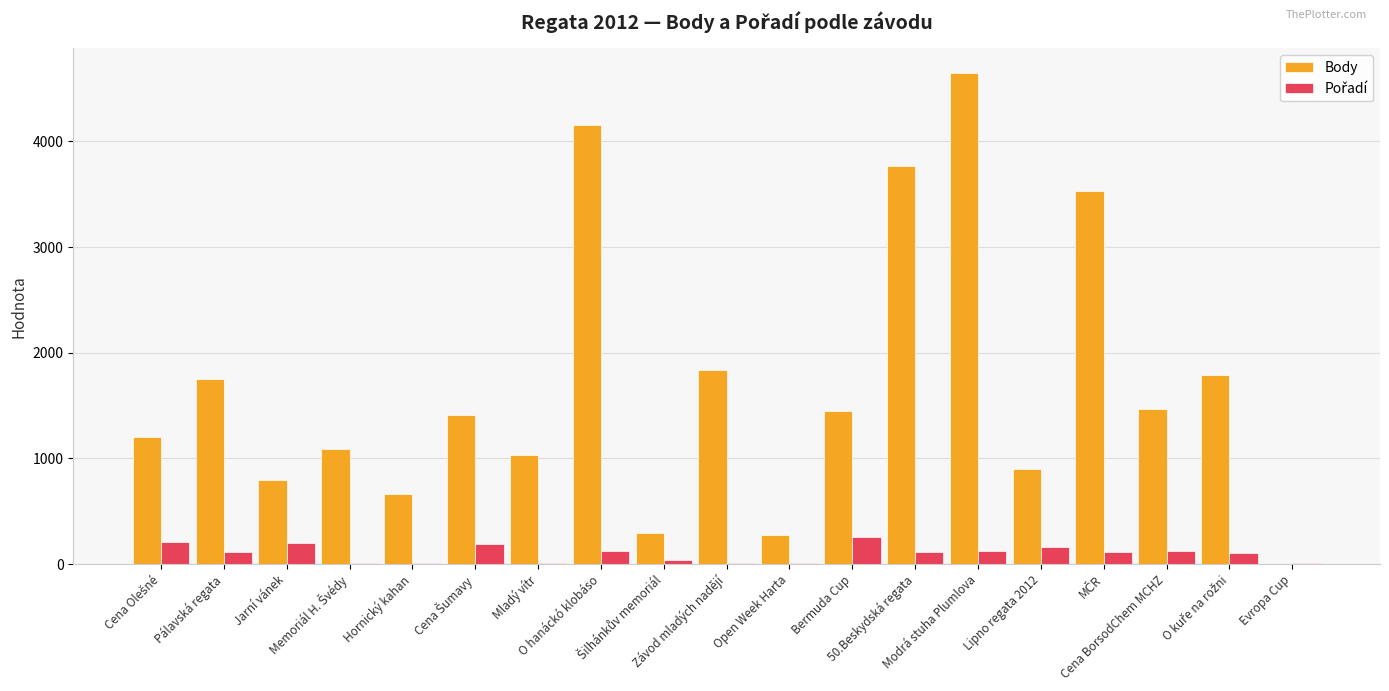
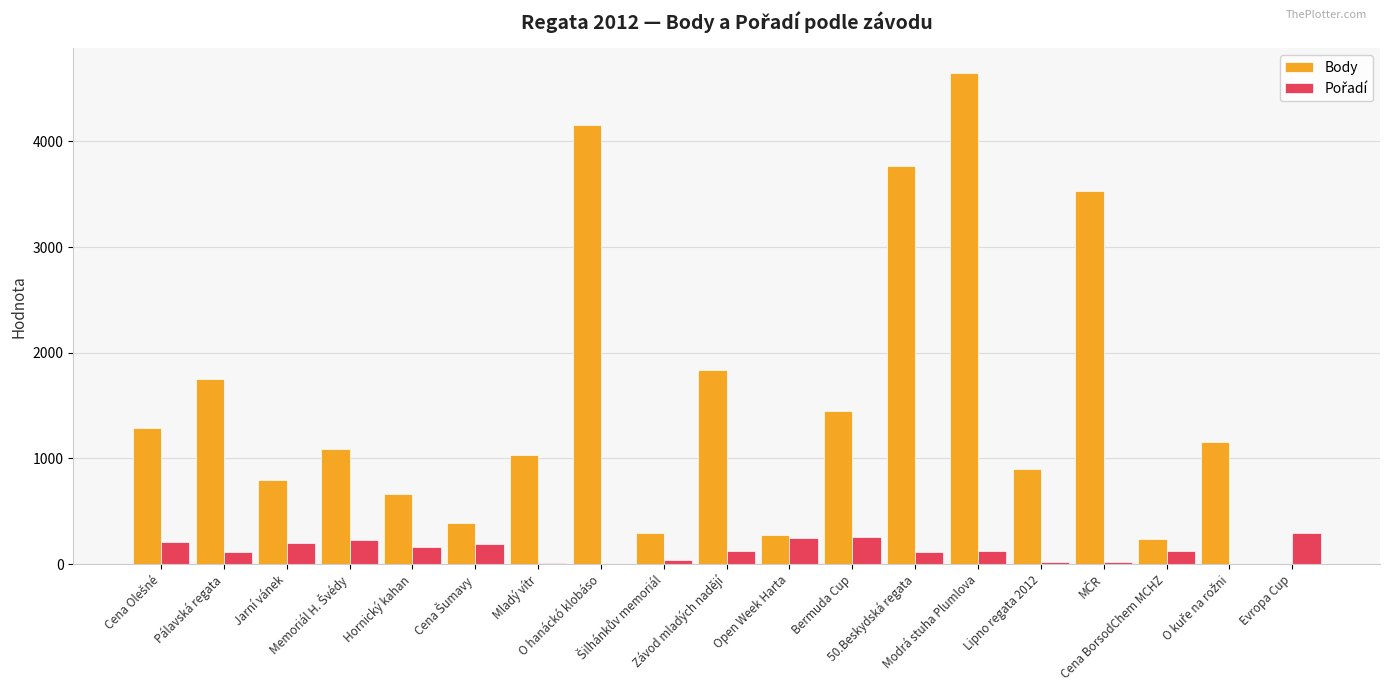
  {
    "Body": {
-     "Cena Olešné": 1210,
+     "Cena Olešné": 1290,
      "Pálavská regata": 1750,
      "Jarní vánek": 790,
      "Memoriál H. Švédy": 1090,
      "Hornický kahan": 660,
-     "Cena Šumavy": 1420,
+     "Cena Šumavy": 390,
      "Mladý vítr": 1030,
      "O hanáckó klobáso": 4160,
      "Šilhánkův memoriál": 300,
      "Závod mladých nadějí": 1840,
      "Open Week Harta": 280,
      "Bermuda Cup": 1450,
      "50.Beskydská regata": 3770,
      "Modrá stuha Plumlova": 4650,
      "Lipno regata 2012": 900,
      "MČR": 3530,
-     "Cena BorsodChem MCHZ": 1470,
-     "O kuře na rožni": 1790,
+     "Cena BorsodChem MCHZ": 240,
+     "O kuře na rožni": 1160,
      "Evropa Cup": 0
    },
    "Pořadí": {
      "Cena Olešné": 210,
      "Pálavská regata": 110,
      "Jarní vánek": 200,
-     "Memoriál H. Švédy": 10,
-     "Hornický kahan": 10,
+     "Memoriál H. Švédy": 230,
+     "Hornický kahan": 160,
      "Cena Šumavy": 190,
-     "O hanáckó klobáso": 120,
+     "O hanáckó klobáso": 0,
      "Šilhánkův memoriál": 40,
-     "Závod mladých nadějí": 10,
-     "Open Week Harta": 10,
+     "Závod mladých nadějí": 130,
+     "Open Week Harta": 240,
      "Bermuda Cup": 260,
      "50.Beskydská regata": 110,
      "Modrá stuha Plumlova": 120,
-     "Lipno regata 2012": 160,
-     "MČR": 110,
+     "Lipno regata 2012": 20,
+     "MČR": 20,
      "Cena BorsodChem MCHZ": 130,
-     "O kuře na rožni": 100,
-     "Evropa Cup": 10
+     "O kuře na rožni": 0,
+     "Evropa Cup": 300
    }
  }
